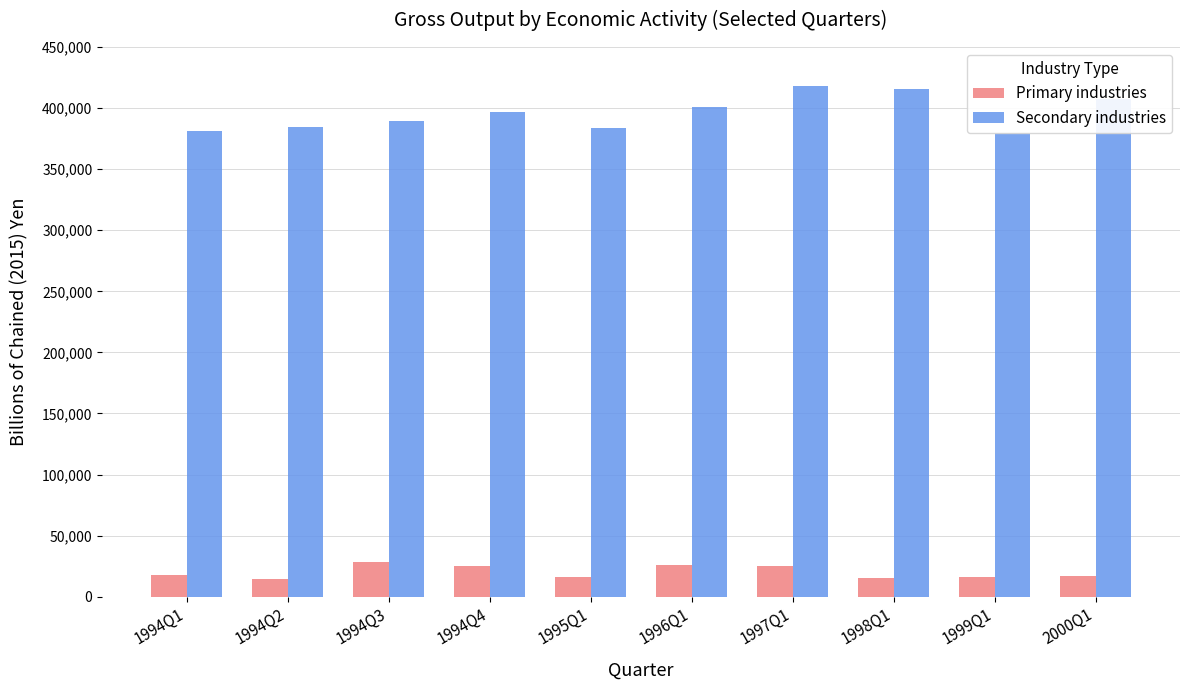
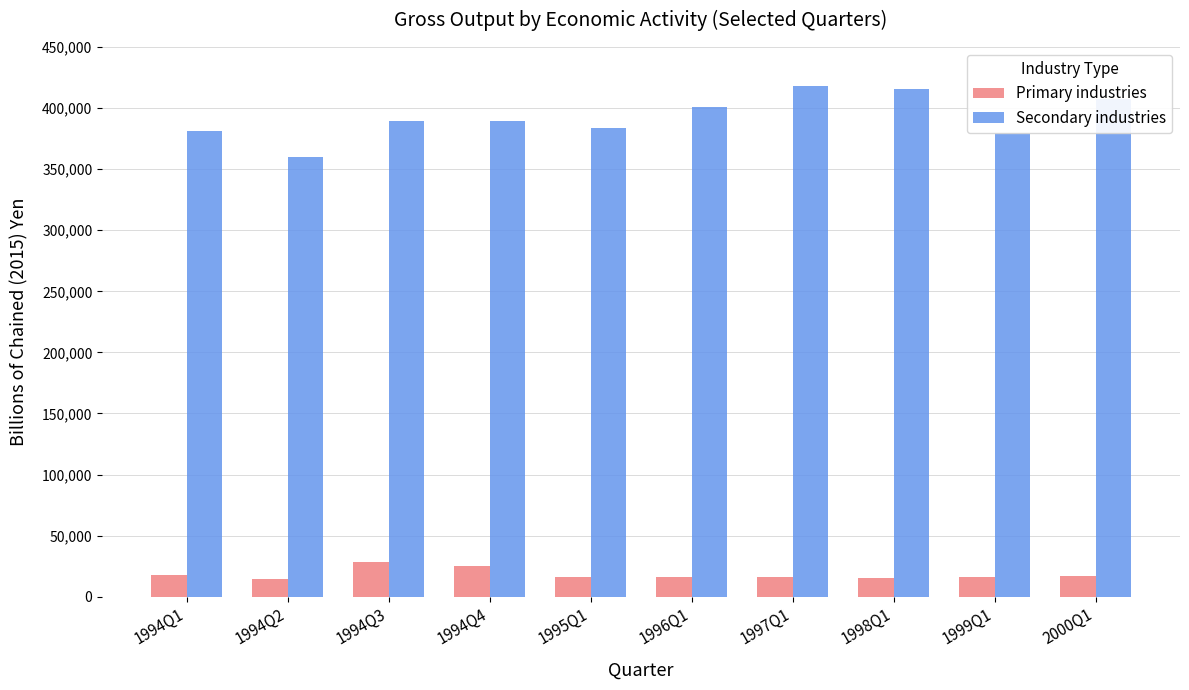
  {
    "Primary industries": {
      "1994Q1": "18,000",
      "1994Q2": "15,000",
      "1994Q3": "28,000",
      "1994Q4": "25,000",
      "1995Q1": "16,000",
-     "1996Q1": "26,000",
-     "1997Q1": "25,000",
+     "1996Q1": "16,000",
+     "1997Q1": "16,000",
      "1998Q1": "15,000",
      "1999Q1": "16,000",
      "2000Q1": "17,000"
    },
    "Secondary industries": {
      "1994Q1": "381,000",
-     "1994Q2": "385,000",
+     "1994Q2": "360,000",
      "1994Q3": "389,000",
-     "1994Q4": "397,000",
+     "1994Q4": "390,000",
      "1995Q1": "384,000",
      "1996Q1": "401,000",
      "1997Q1": "418,000",
      "1998Q1": "416,000",
      "1999Q1": "379,000"
    }
  }
